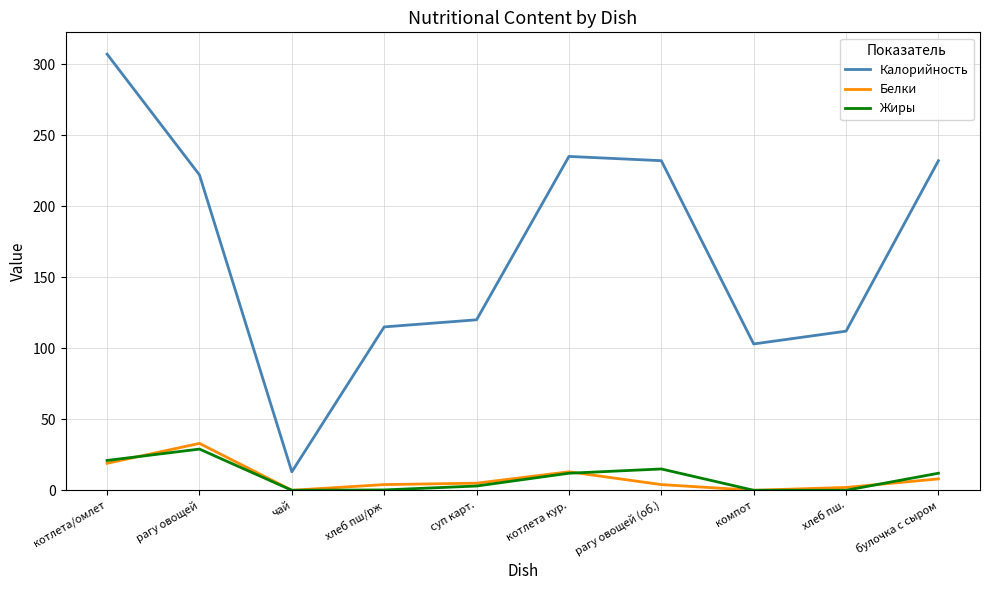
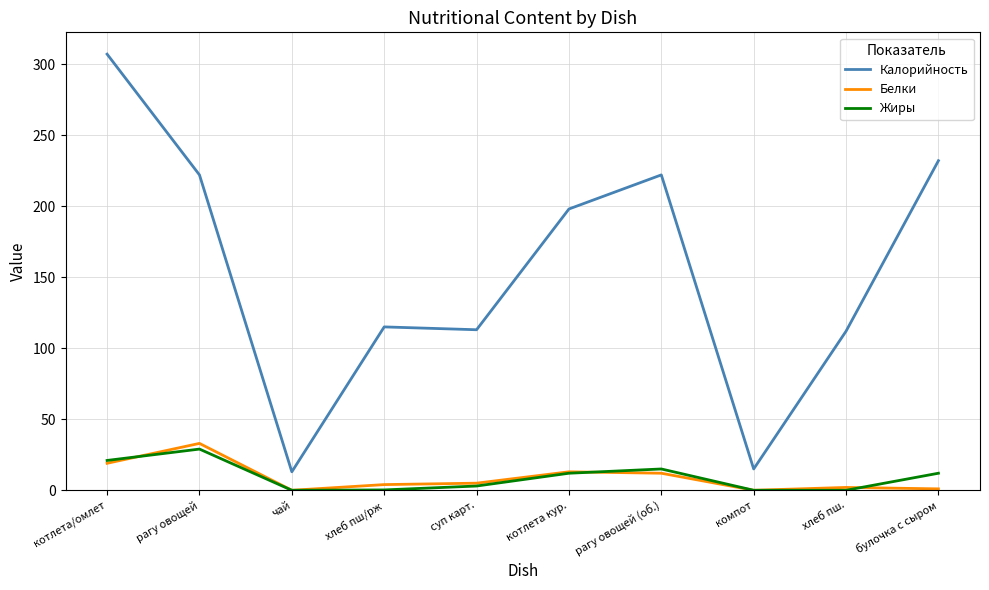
  {
    "Калорийность": {
      "котлета/омлет": 307,
      "рагу овощей": 222,
      "чай": 13,
      "хлеб пш/рж": 115,
-     "суп карт.": 120,
-     "котлета кур.": 235,
-     "рагу овощей (об.)": 232,
-     "компот": 103,
+     "суп карт.": 113,
+     "котлета кур.": 198,
+     "рагу овощей (об.)": 222,
+     "компот": 15,
      "хлеб пш.": 112,
      "булочка с сыром": 232
    },
    "Белки": {
      "котлета/омлет": 19,
      "рагу овощей": 33,
      "хлеб пш/рж": 4,
      "суп карт.": 5,
-     "рагу овощей (об.)": 4,
+     "рагу овощей (об.)": 12,
      "хлеб пш.": 2,
-     "булочка с сыром": 8
+     "булочка с сыром": 1
    },
    "Жиры": {
      "котлета/омлет": 21,
      "рагу овощей": 29,
      "хлеб пш/рж": 0,
      "суп карт.": 3,
      "рагу овощей (об.)": 15,
      "хлеб пш.": 0,
      "булочка с сыром": 12
    }
  }
